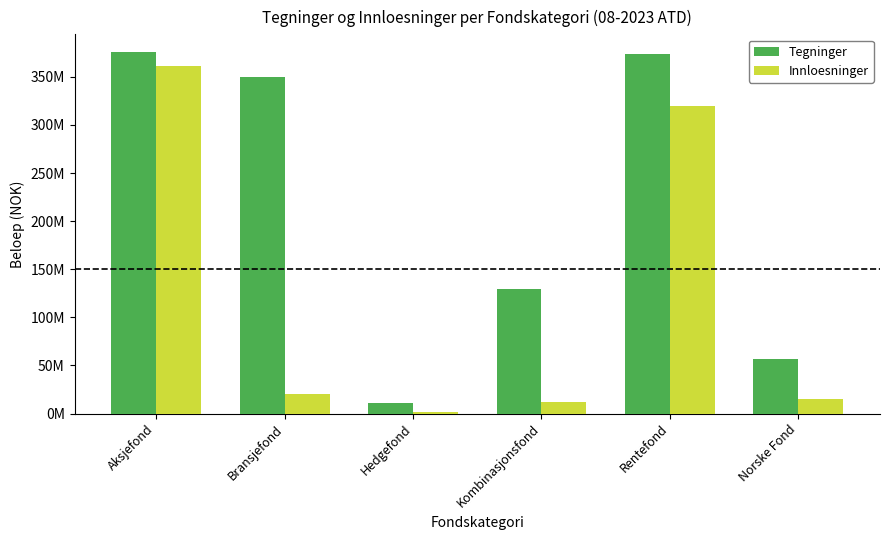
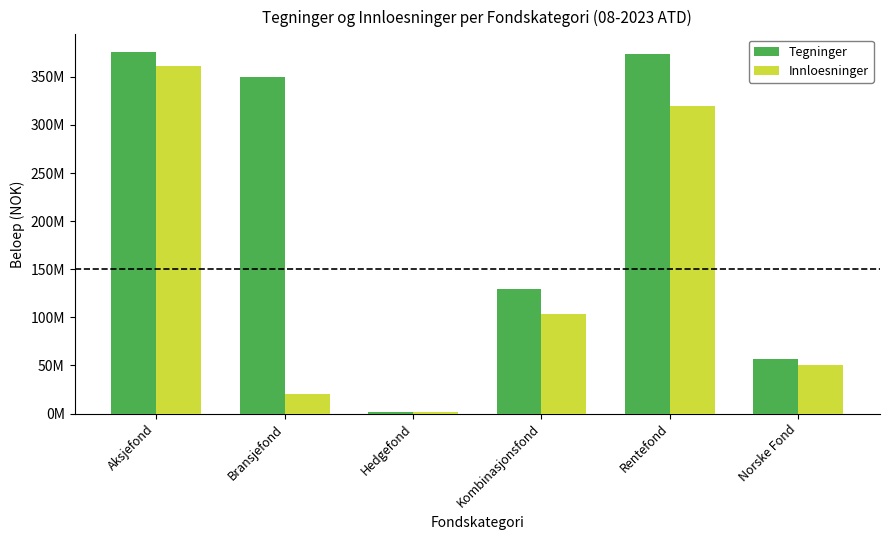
  {
    "Tegninger": {
      "Aksjefond": 380000000,
      "Bransjefond": 350000000,
-     "Hedgefond": 10000000,
+     "Hedgefond": 0,
      "Kombinasjonsfond": 130000000,
      "Rentefond": 370000000,
      "Norske Fond": 60000000
    },
    "Innloesninger": {
      "Aksjefond": 360000000,
      "Bransjefond": 20000000,
-     "Kombinasjonsfond": 10000000,
+     "Kombinasjonsfond": 100000000,
      "Rentefond": 320000000,
-     "Norske Fond": 10000000
+     "Norske Fond": 50000000
    }
  }
